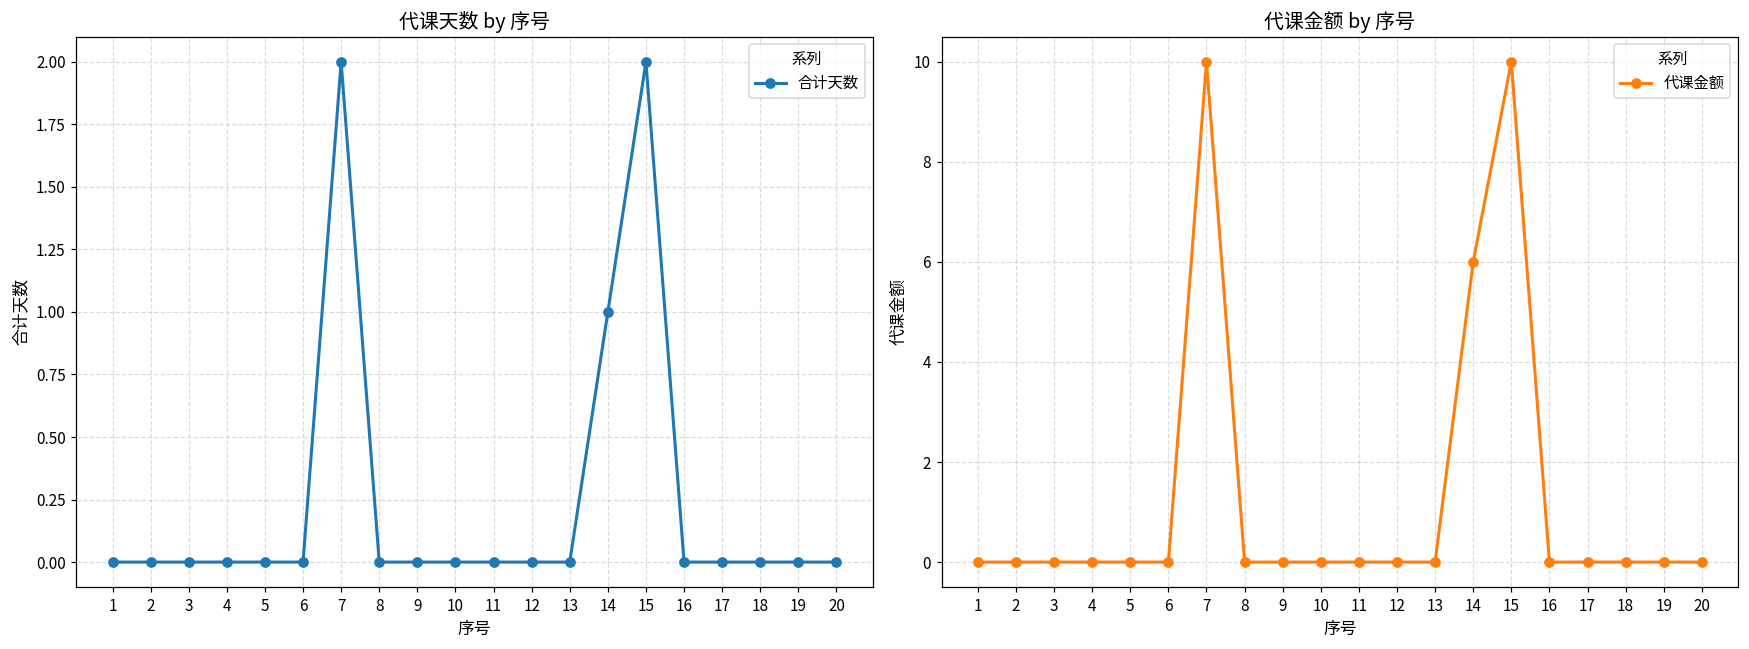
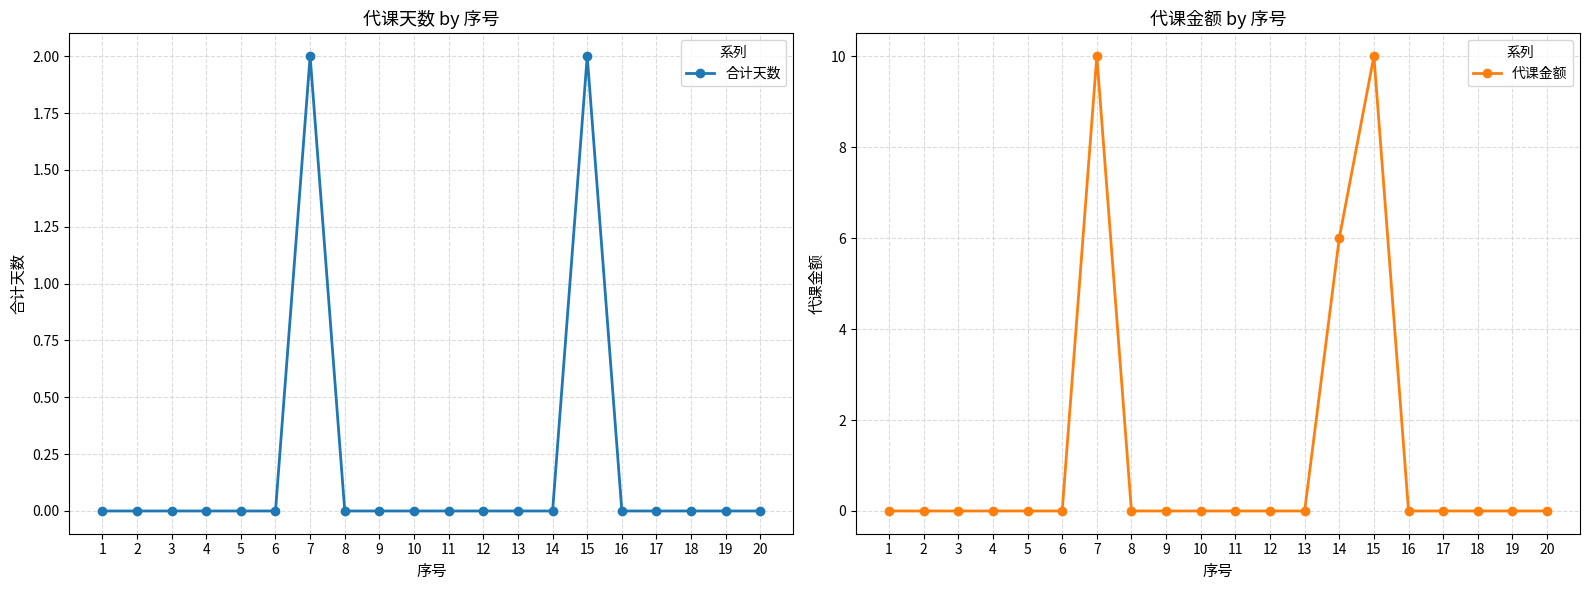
  {
    "代课天数 by 序号": {
      "1": 0,
      "2": 0,
      "3": 0,
      "4": 0,
      "5": 0,
      "6": 0,
      "7": 2,
      "8": 0,
      "9": 0,
      "10": 0,
      "11": 0,
      "12": 0,
      "13": 0,
-     "14": 1,
+     "14": 0,
      "15": 2,
      "16": 0,
      "17": 0,
      "18": 0,
      "19": 0,
      "20": 0
    },
    "代课金额 by 序号": {
      "1": 0.0,
      "2": 0.0,
      "3": 0.0,
      "4": 0.0,
      "5": 0.0,
      "6": 0.0,
      "7": 10.0,
      "8": 0.0,
      "9": 0.0,
      "10": 0.0,
      "11": 0.0,
      "12": 0.0,
      "13": 0.0,
      "14": 6.0,
      "15": 10.0,
      "16": 0.0,
      "17": 0.0,
      "18": 0.0,
      "19": 0.0,
      "20": 0.0
    }
  }
